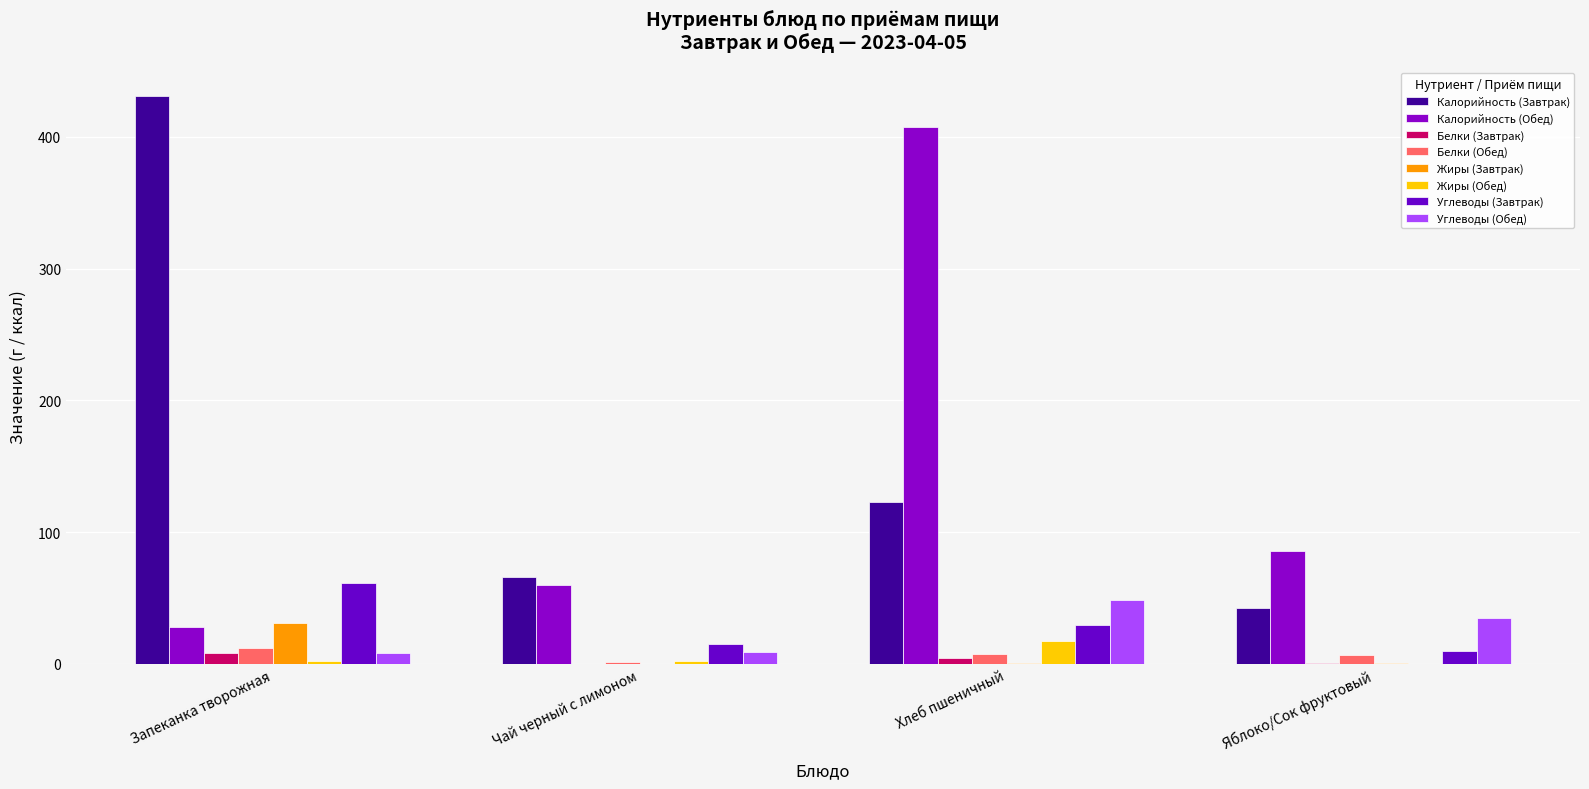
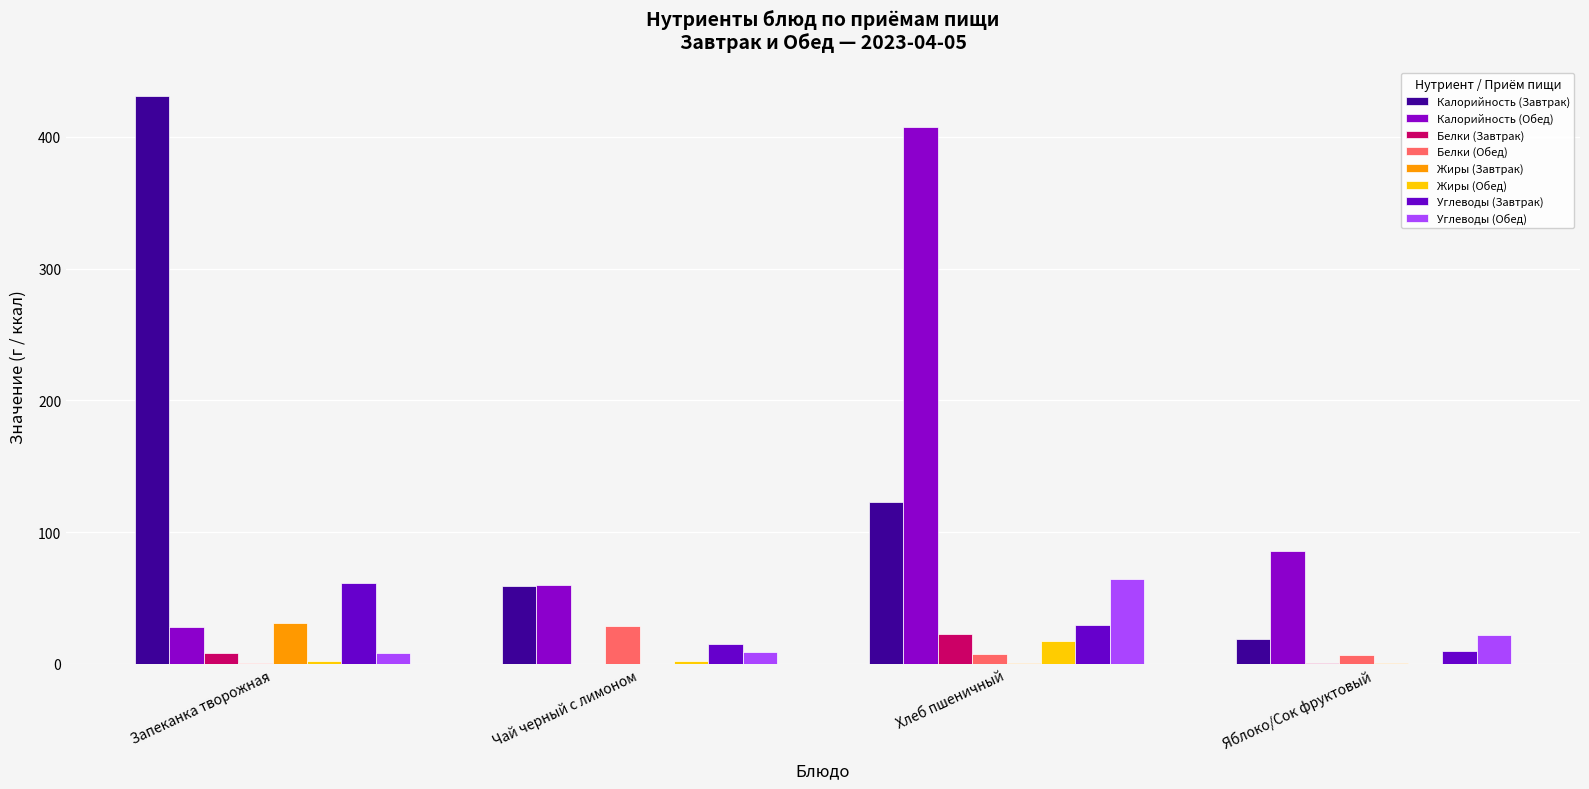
  {
    "Калорийность (Завтрак)": {
      "Запеканка творожная": 431,
-     "Чай черный с лимоном": 66,
+     "Чай черный с лимоном": 59,
      "Хлеб пшеничный": 123,
-     "Яблоко/Сок фруктовый": 43
+     "Яблоко/Сок фруктовый": 19
    },
    "Белки (Завтрак)": {
      "Запеканка творожная": 8,
-     "Хлеб пшеничный": 5
+     "Хлеб пшеничный": 23
    },
    "Белки (Обед)": {
-     "Запеканка творожная": 12,
-     "Чай черный с лимоном": 1,
+     "Запеканка творожная": 0,
+     "Чай черный с лимоном": 29,
      "Хлеб пшеничный": 7,
      "Яблоко/Сок фруктовый": 7
    },
    "Углеводы (Обед)": {
      "Запеканка творожная": 8,
      "Чай черный с лимоном": 9,
-     "Хлеб пшеничный": 48,
-     "Яблоко/Сок фруктовый": 35
+     "Хлеб пшеничный": 64,
+     "Яблоко/Сок фруктовый": 22
    }
  }
